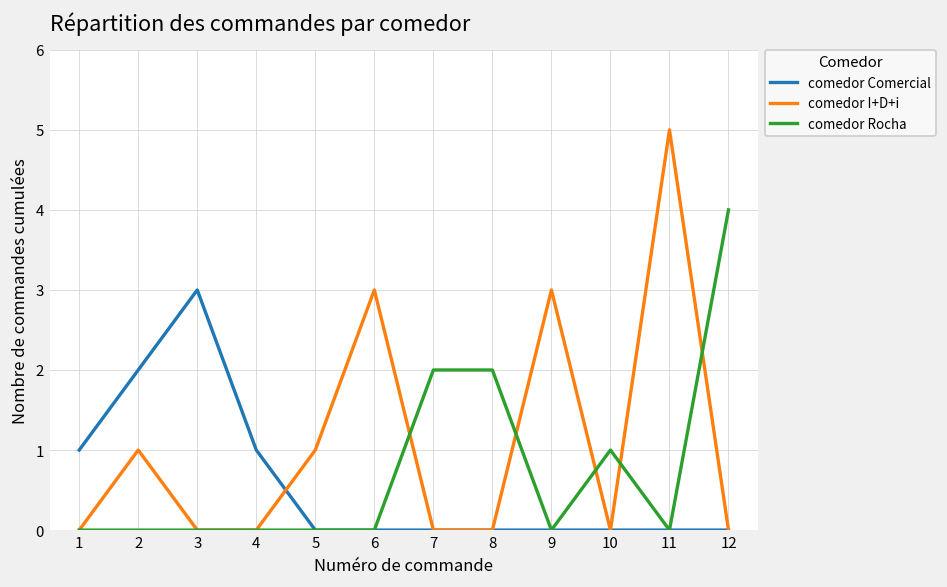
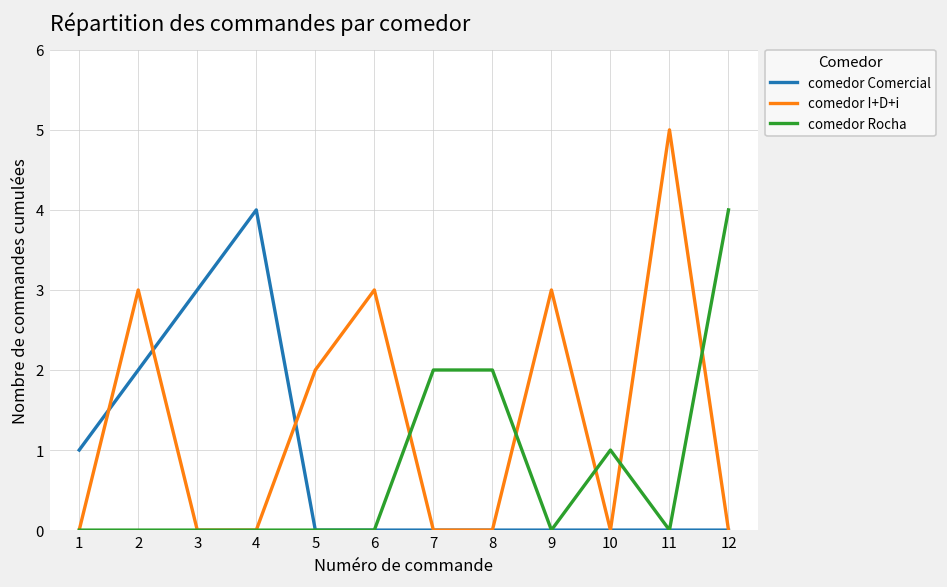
  {
    "comedor Comercial": {
      "1": 1,
      "2": 2,
      "3": 3,
-     "4": 1
+     "4": 4
    },
    "comedor I+D+i": {
-     "2": 1,
-     "5": 1,
+     "2": 3,
+     "5": 2,
      "6": 3,
      "9": 3,
      "11": 5
    },
    "comedor Rocha": {
      "2": 0,
      "7": 2,
      "8": 2,
      "10": 1,
      "12": 4
    }
  }
